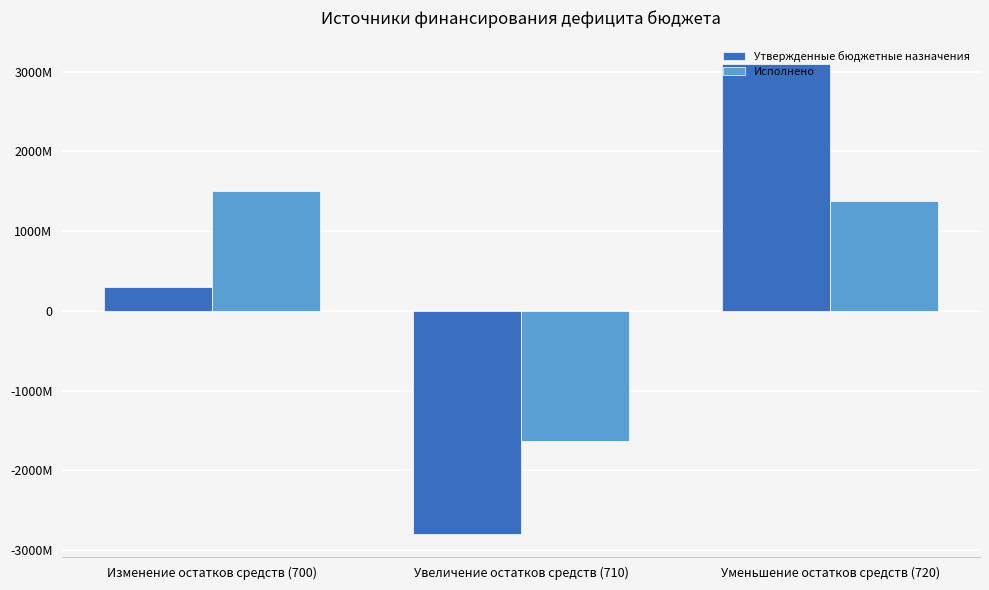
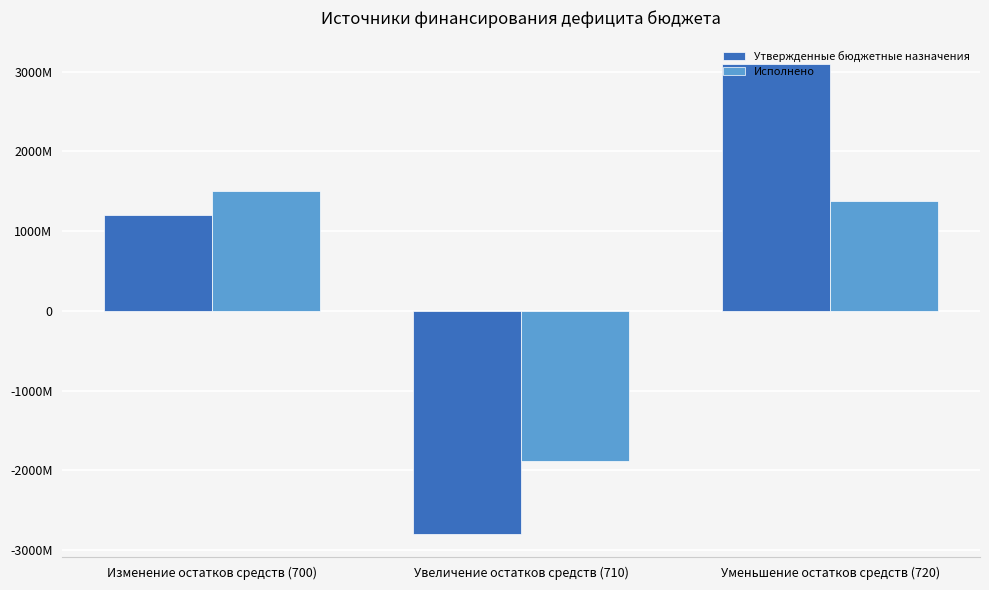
  {
    "Утвержденные бюджетные назначения": {
-     "Изменение остатков средств (700)": 300000000,
+     "Изменение остатков средств (700)": 1200000000,
      "Увеличение остатков средств (710)": -2800000000,
      "Уменьшение остатков средств (720)": 3100000000
    },
    "Исполнено": {
      "Изменение остатков средств (700)": 1500000000,
-     "Увеличение остатков средств (710)": -1600000000,
+     "Увеличение остатков средств (710)": -1900000000,
      "Уменьшение остатков средств (720)": 1400000000
    }
  }
